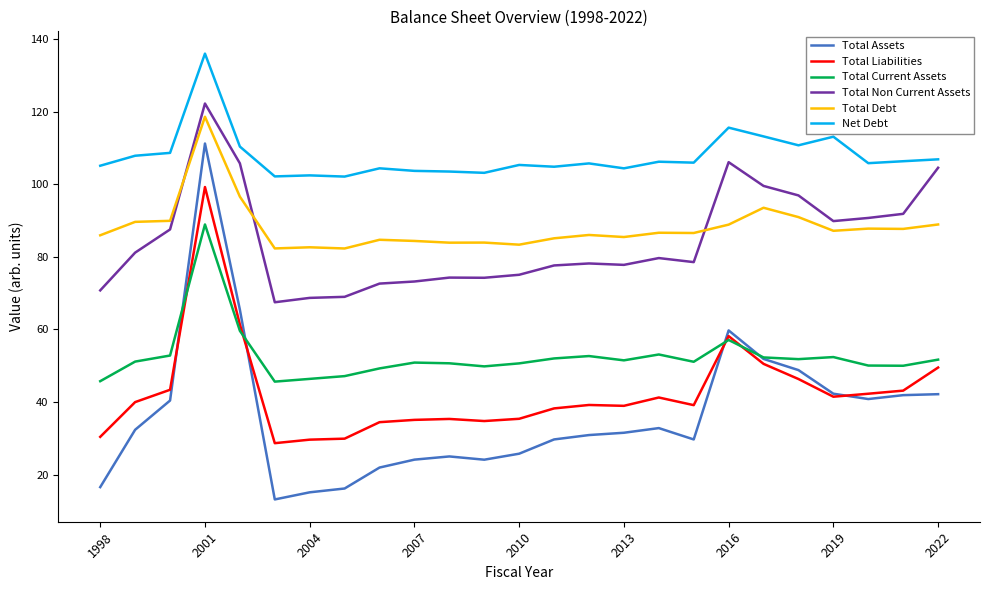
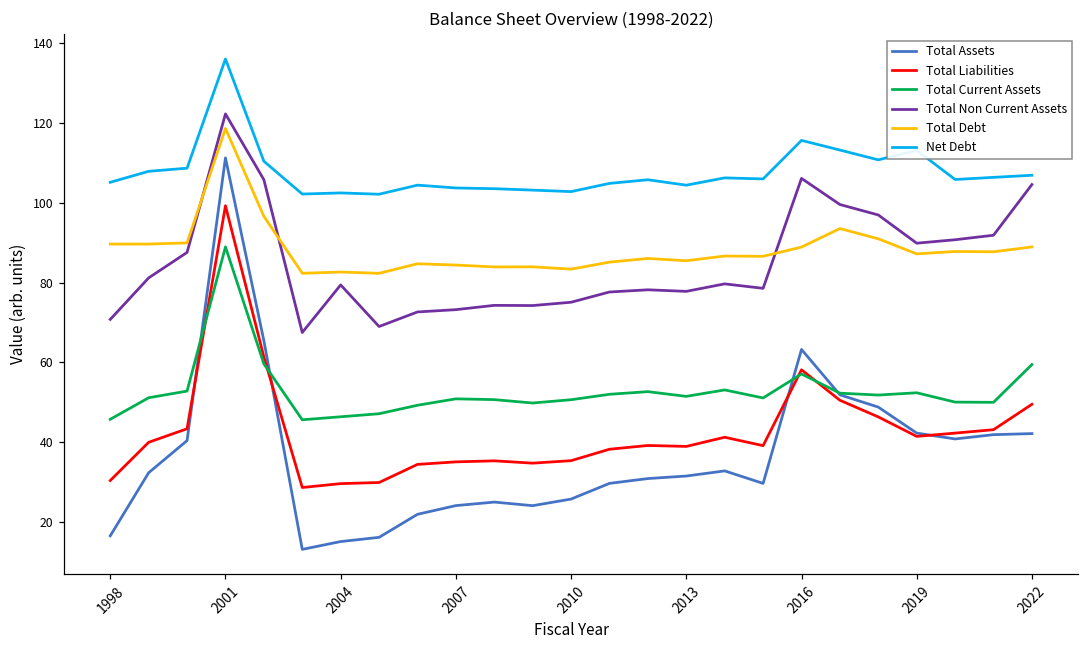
  {
    "Total Assets": {
      "1998": 17,
      "2001": 111,
      "2004": 15,
      "2007": 24,
      "2010": 26,
      "2013": 32,
-     "2016": 60,
+     "2016": 63,
      "2019": 42,
      "2022": 42
    },
    "Total Liabilities": {
      "1998": 30,
      "2001": 99,
      "2004": 30,
      "2007": 35,
      "2010": 35,
      "2013": 39,
      "2016": 58,
      "2019": 41,
      "2022": 50
    },
    "Total Current Assets": {
      "1998": 46,
      "2001": 89,
      "2004": 46,
      "2007": 51,
      "2010": 51,
      "2013": 51,
      "2016": 57,
      "2019": 52,
-     "2022": 52
+     "2022": 59
    },
    "Total Non Current Assets": {
      "1998": 71,
      "2001": 122,
-     "2004": 69,
+     "2004": 79,
      "2007": 73,
      "2010": 75,
      "2013": 78,
      "2016": 106,
      "2019": 90,
      "2022": 105
    },
    "Total Debt": {
-     "1998": 86,
+     "1998": 90,
      "2001": 119,
      "2004": 83,
      "2007": 84,
      "2010": 83,
      "2013": 85,
      "2016": 89,
      "2019": 87,
      "2022": 89
    },
    "Net Debt": {
      "1998": 105,
      "2001": 136,
      "2004": 103,
      "2007": 104,
-     "2010": 105,
+     "2010": 103,
      "2013": 104,
      "2016": 116,
      "2019": 113,
      "2022": 107
    }
  }
